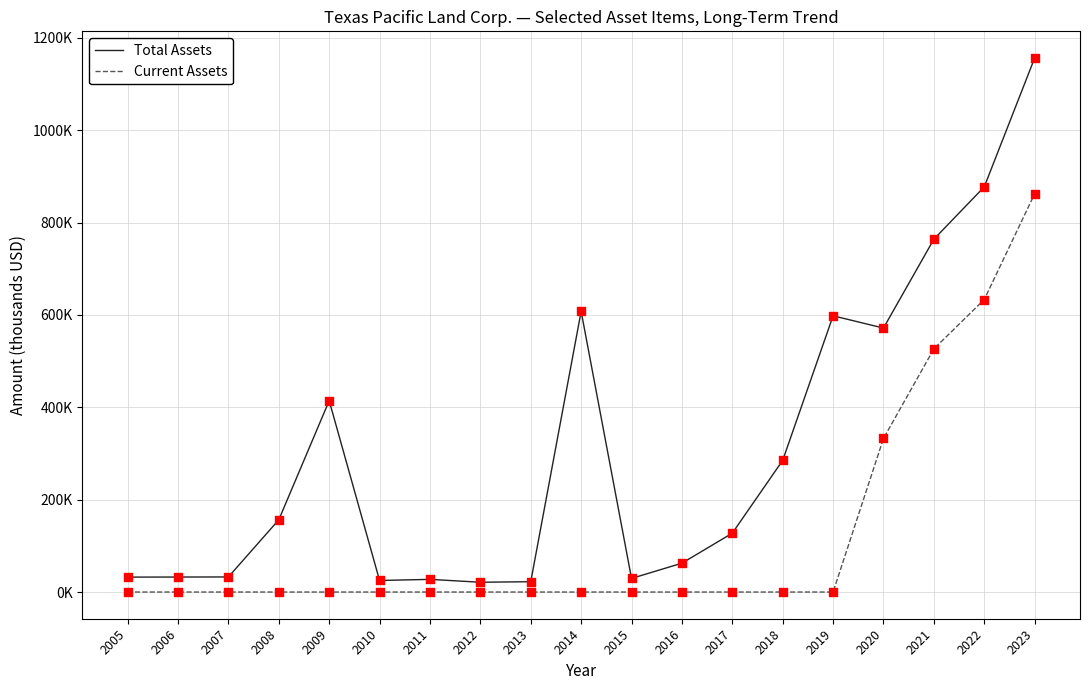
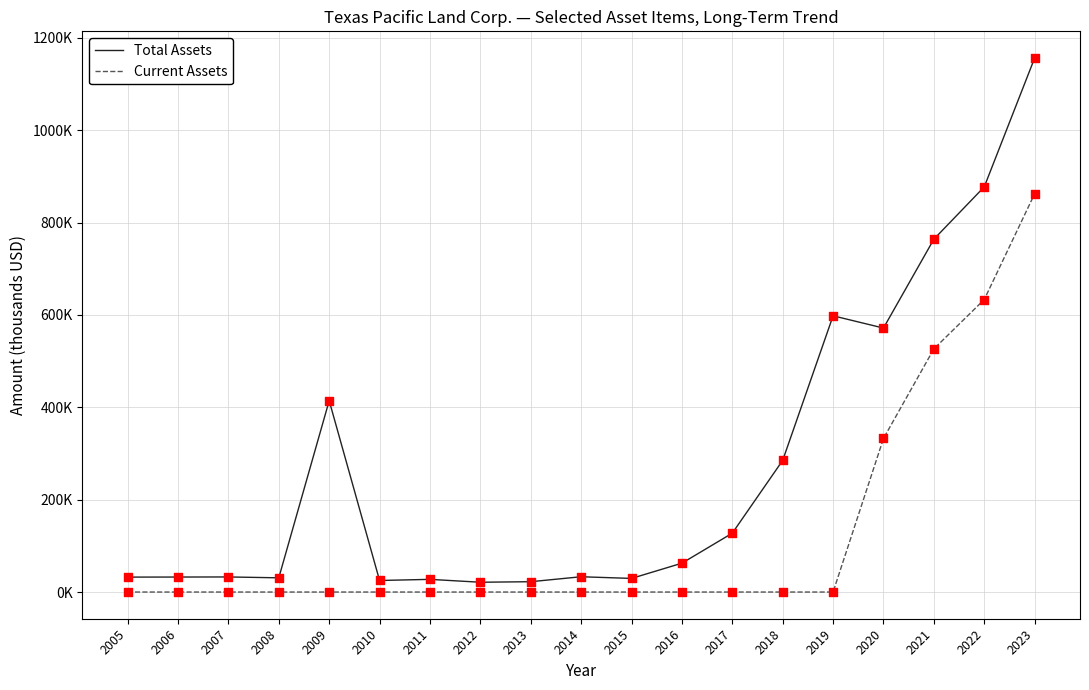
  {
    "Total Assets": {
      "2005": 30000,
      "2006": 30000,
      "2007": 30000,
-     "2008": 160000,
+     "2008": 30000,
      "2009": 410000,
      "2010": 20000,
      "2011": 30000,
      "2012": 20000,
      "2013": 20000,
-     "2014": 610000,
+     "2014": 30000,
      "2015": 30000,
      "2016": 60000,
      "2017": 130000,
      "2018": 290000,
      "2019": 600000,
      "2020": 570000,
      "2021": 760000,
      "2022": 880000,
      "2023": 1160000
    },
    "Current Assets": {
      "2005": 0,
      "2006": 0,
      "2007": 0,
      "2008": 0,
      "2009": 0,
      "2010": 0,
      "2011": 0,
      "2012": 0,
      "2013": 0,
      "2014": 0,
      "2015": 0,
      "2016": 0,
      "2017": 0,
      "2018": 0,
      "2019": 0,
      "2020": 330000,
      "2021": 530000,
      "2022": 630000,
      "2023": 860000
    }
  }
